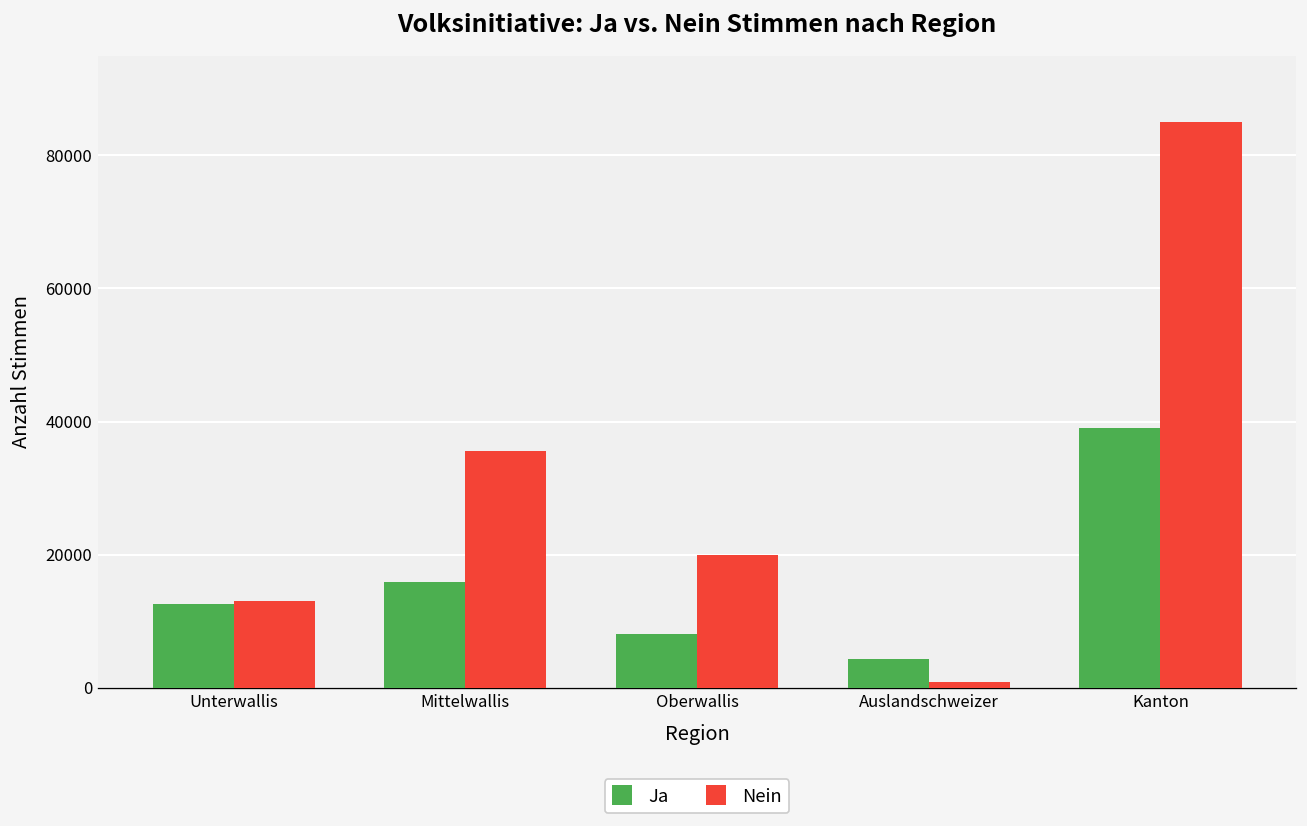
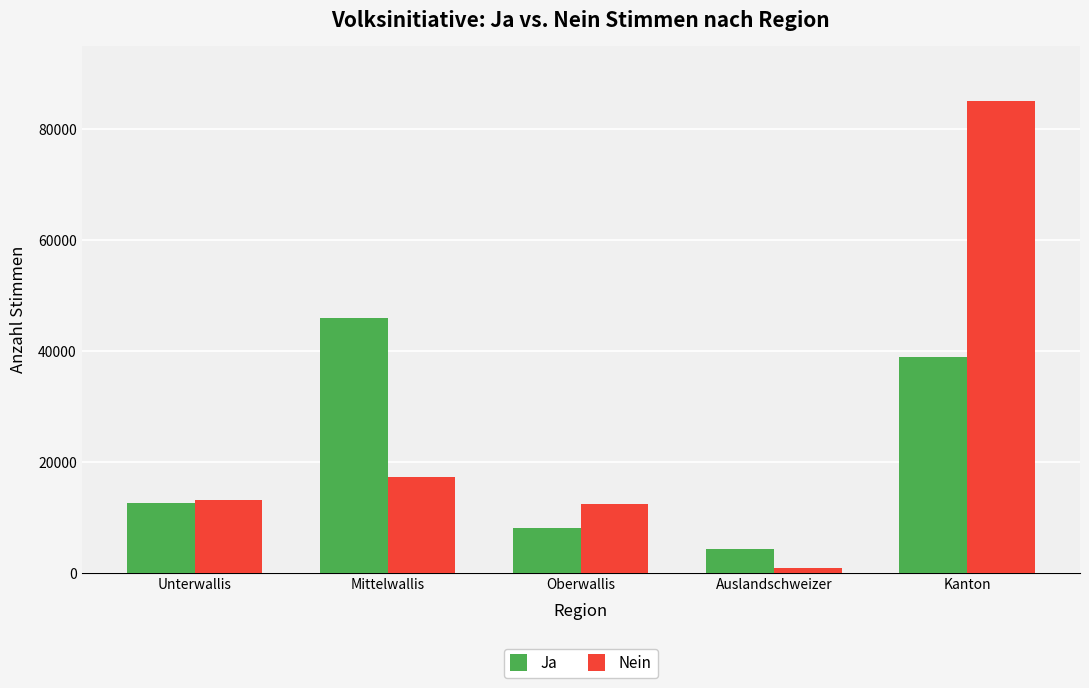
  {
    "Ja": {
      "Unterwallis": 13000,
-     "Mittelwallis": 16000,
+     "Mittelwallis": 46000,
      "Oberwallis": 8000,
      "Auslandschweizer": 4000,
      "Kanton": 39000
    },
    "Nein": {
      "Unterwallis": 13000,
-     "Mittelwallis": 36000,
-     "Oberwallis": 20000,
+     "Mittelwallis": 17000,
+     "Oberwallis": 12000,
      "Auslandschweizer": 1000,
      "Kanton": 85000
    }
  }
